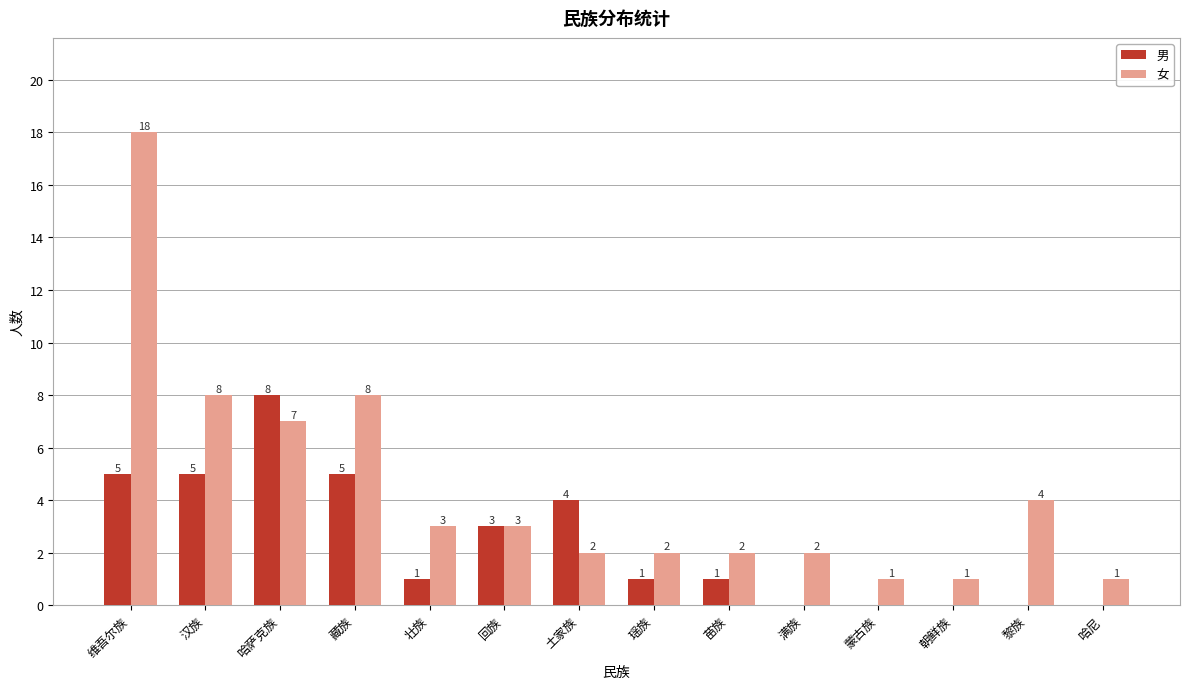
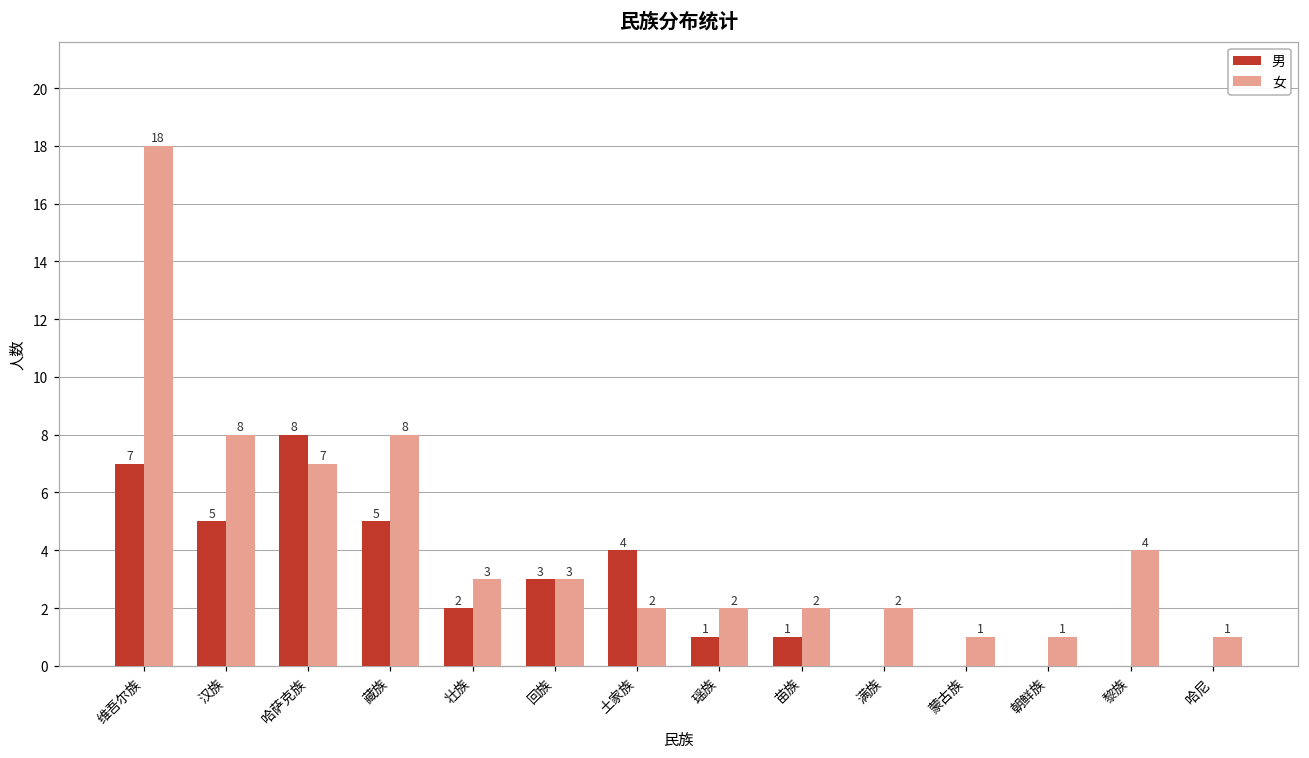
  {
    "男": {
-     "维吾尔族": 5,
+     "维吾尔族": 7,
      "汉族": 5,
      "哈萨克族": 8,
      "藏族": 5,
-     "壮族": 1,
+     "壮族": 2,
      "回族": 3,
      "土家族": 4,
      "瑶族": 1,
      "苗族": 1
    },
    "女": {
      "维吾尔族": 18,
      "汉族": 8,
      "哈萨克族": 7,
      "藏族": 8,
      "壮族": 3,
      "回族": 3,
      "土家族": 2,
      "瑶族": 2,
      "苗族": 2,
      "满族": 2,
      "蒙古族": 1,
      "朝鲜族": 1,
      "黎族": 4,
      "哈尼": 1
    }
  }
